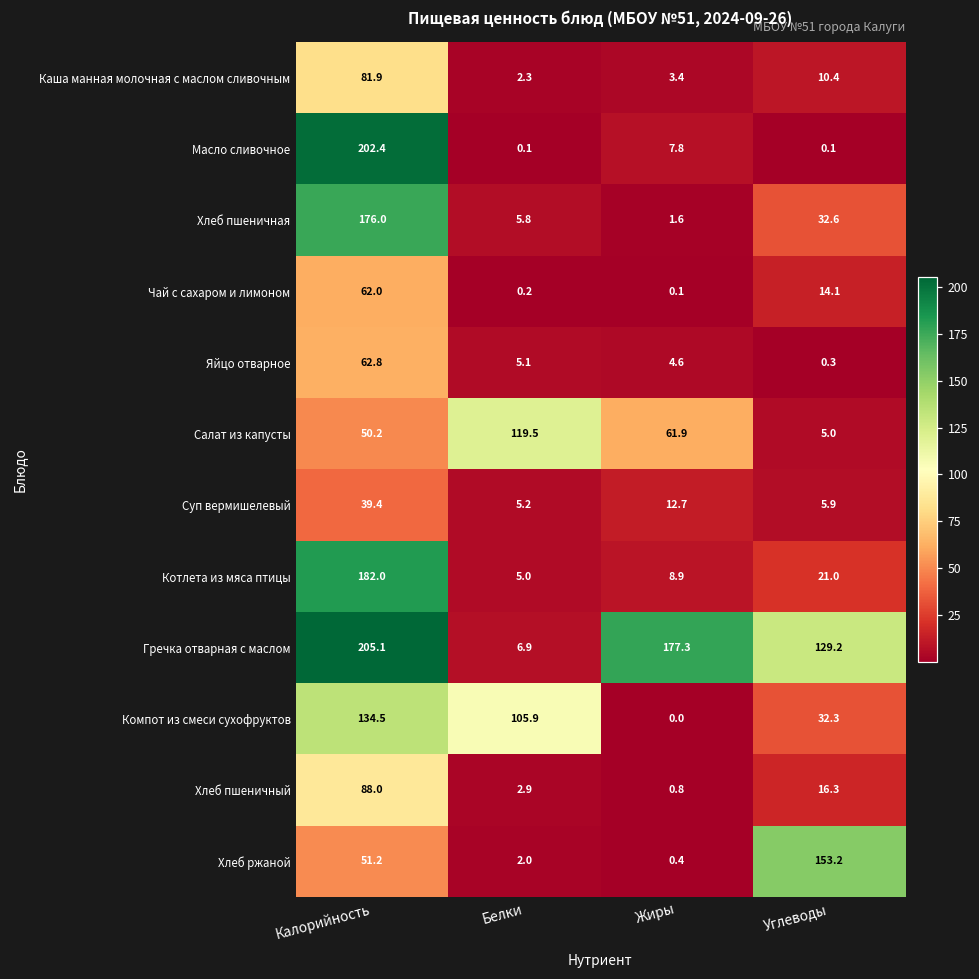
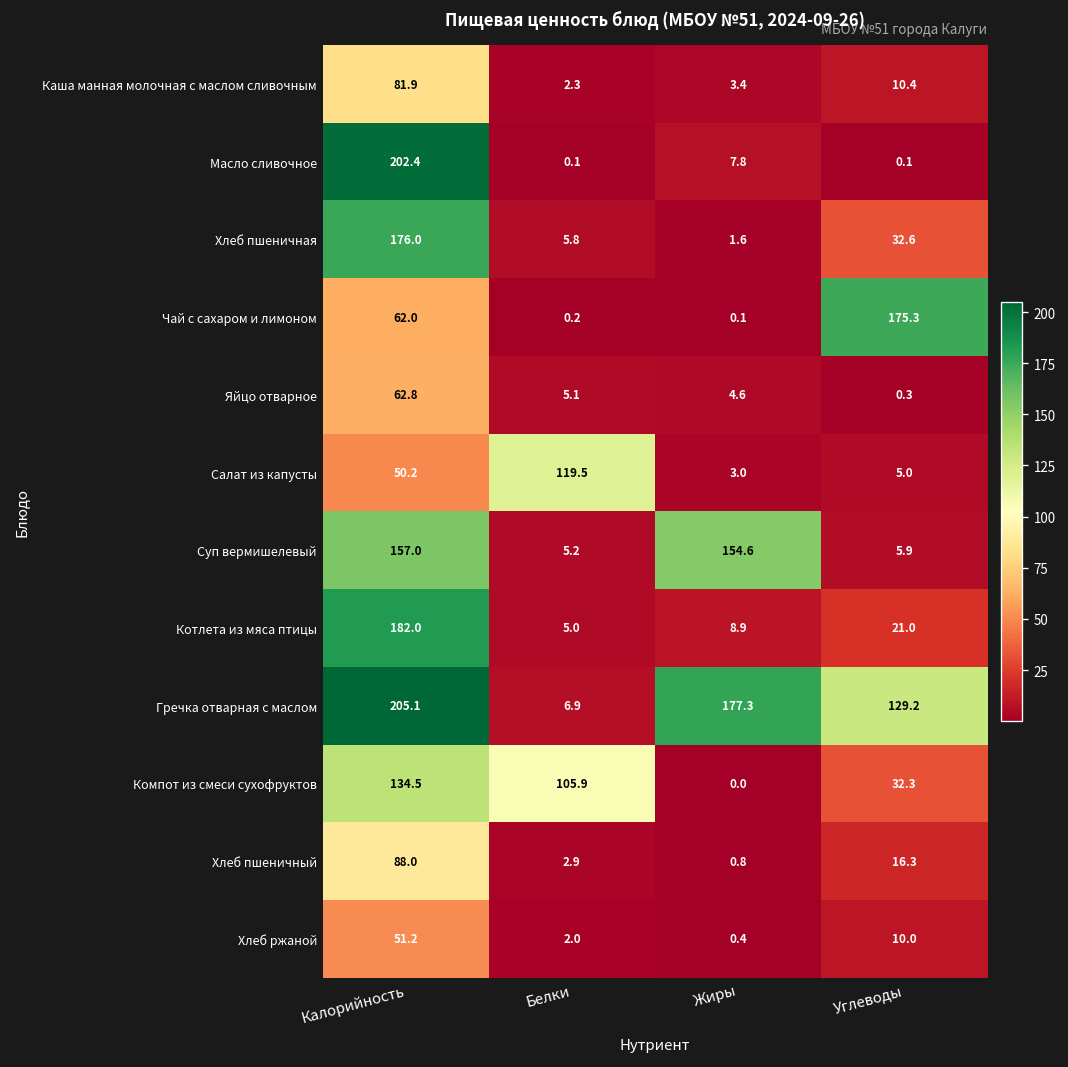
  {
    "Чай с сахаром и лимоном": {
-     "Углеводы": 14.1
+     "Углеводы": 175.3
    },
    "Салат из капусты": {
-     "Жиры": 61.9
+     "Жиры": 3.0
    },
    "Суп вермишелевый": {
-     "Калорийность": 39.4,
-     "Жиры": 12.7
+     "Калорийность": 157.0,
+     "Жиры": 154.6
    },
    "Хлеб ржаной": {
-     "Углеводы": 153.2
+     "Углеводы": 10.0
    }
  }
